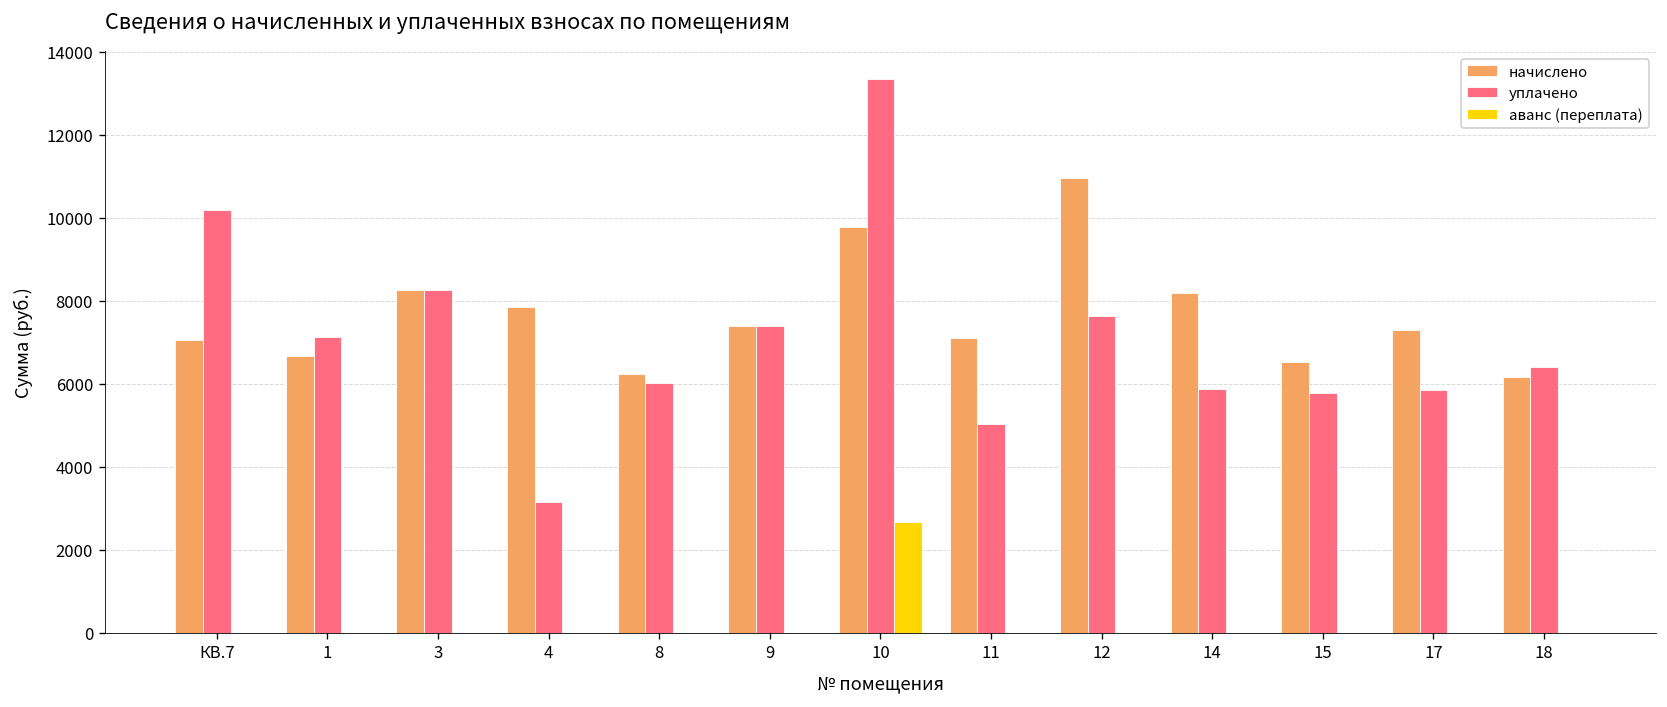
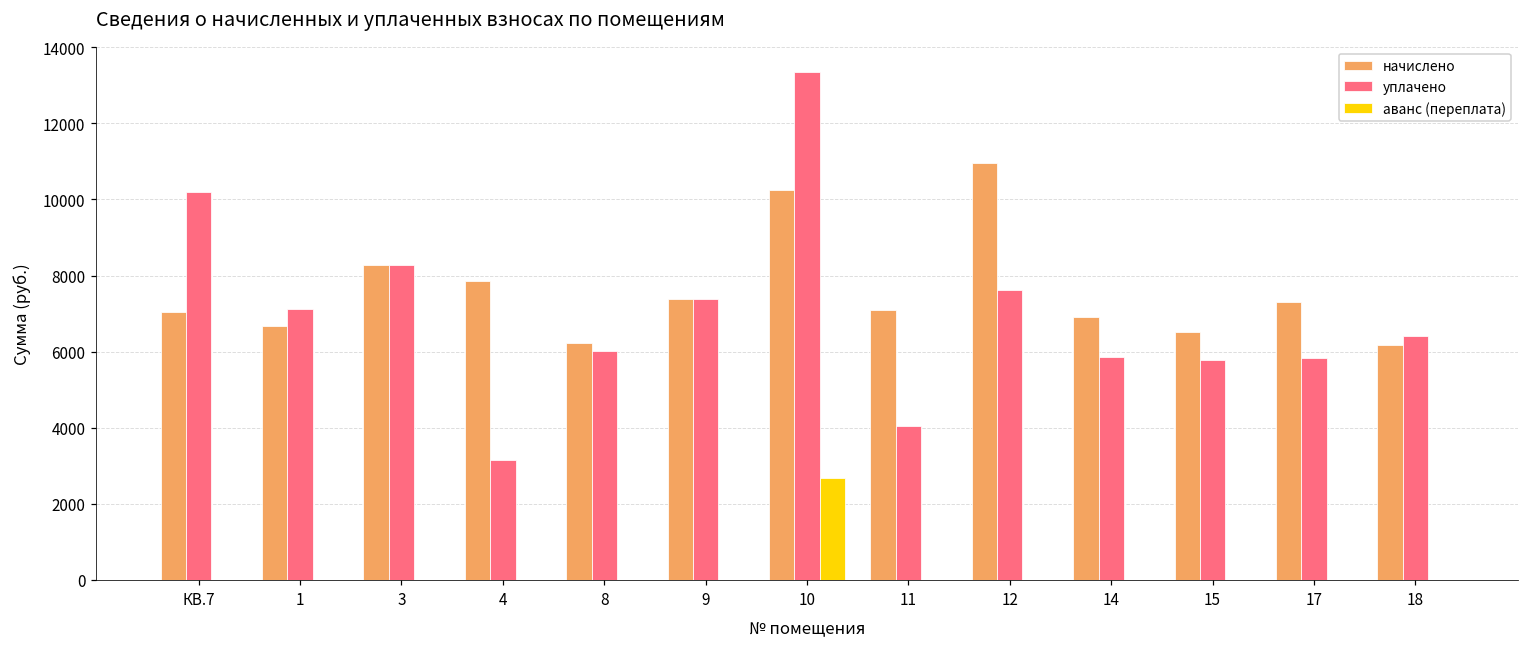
  {
    "начислено": {
      "КВ.7": 7100,
      "1": 6700,
      "3": 8300,
      "4": 7800,
      "8": 6200,
      "9": 7400,
-     "10": 9800,
+     "10": 10200,
      "11": 7100,
      "12": 11000,
-     "14": 8200,
+     "14": 6900,
      "15": 6500,
      "17": 7300,
      "18": 6200
    },
    "уплачено": {
      "КВ.7": 10200,
      "1": 7100,
      "3": 8300,
      "4": 3200,
      "8": 6000,
      "9": 7400,
      "10": 13300,
-     "11": 5000,
+     "11": 4100,
      "12": 7600,
      "14": 5900,
      "15": 5800,
      "17": 5800,
      "18": 6400
    },
    "аванс (переплата)": {
      "КВ.7": 0,
      "1": 0,
      "3": 0,
      "4": 0,
      "8": 0,
      "9": 0,
      "10": 2700,
      "11": 0,
      "12": 0,
      "14": 0,
      "15": 0,
      "17": 0,
      "18": 0
    }
  }
